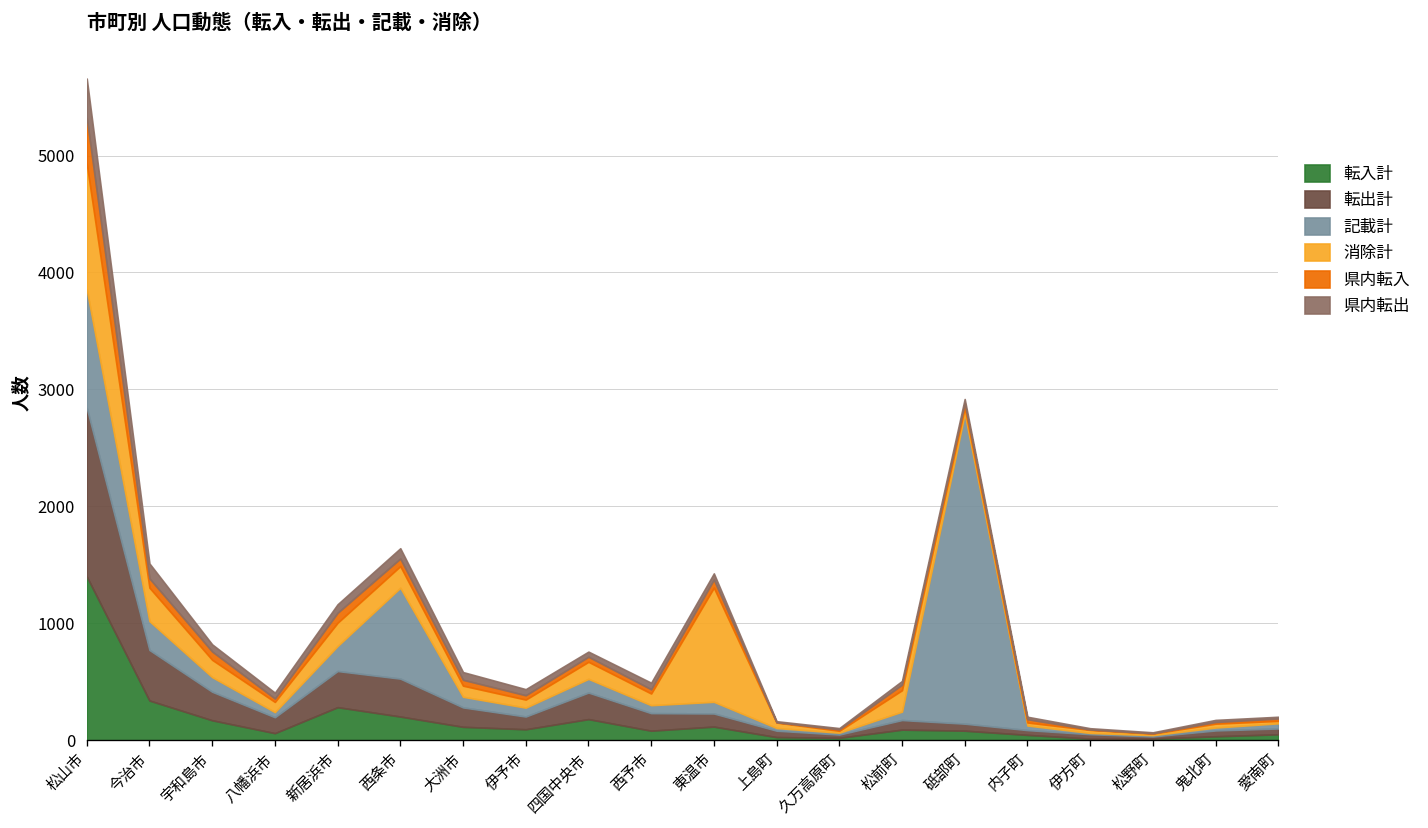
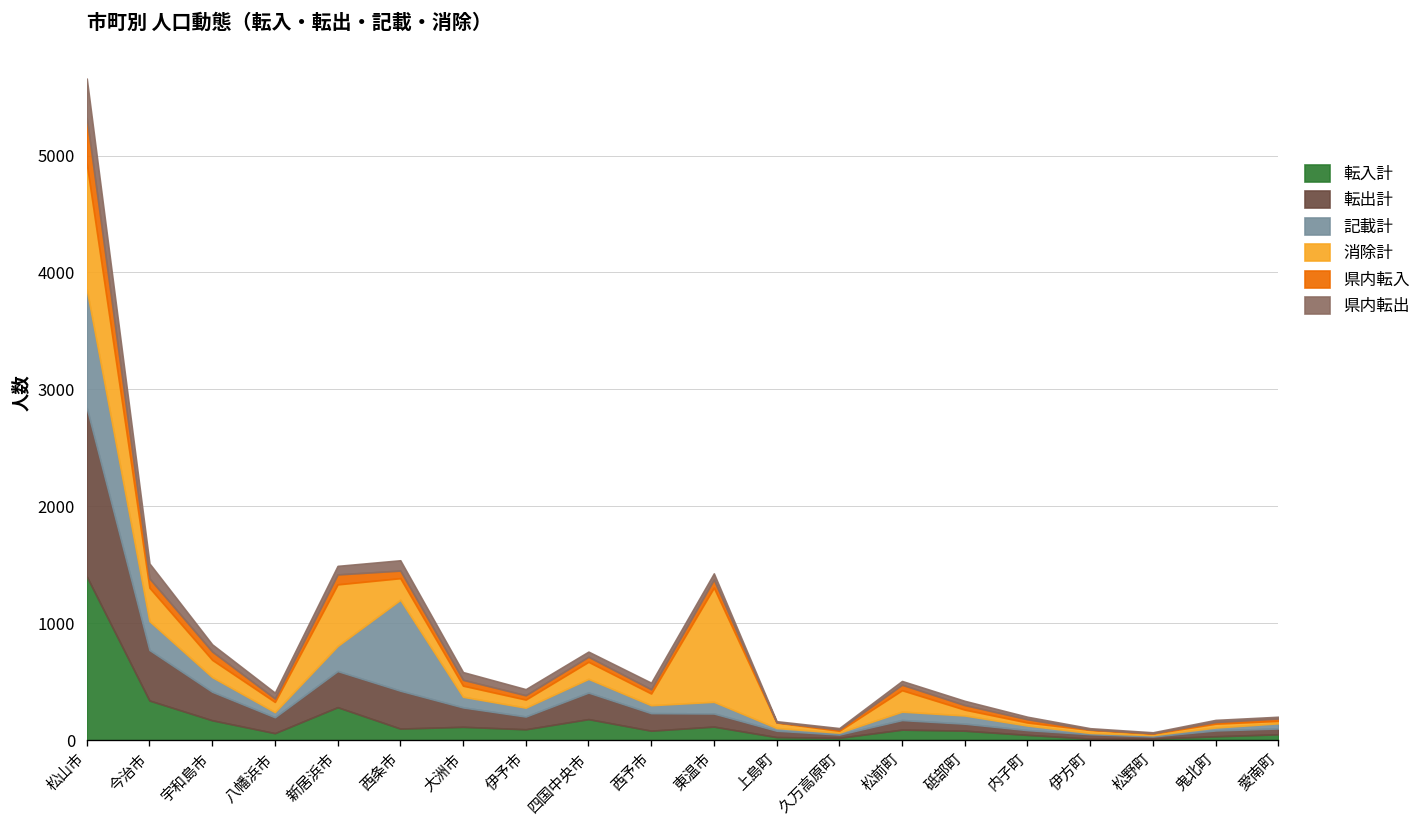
  {
    "転入計": {
      "松山市": 1400,
      "今治市": 300,
      "宇和島市": 200,
      "八幡浜市": 100,
      "新居浜市": 300,
-     "西条市": 200,
+     "西条市": 100,
      "大洲市": 100,
      "伊予市": 100,
      "四国中央市": 200,
      "西予市": 100,
      "東温市": 100,
      "上島町": 0,
      "松前町": 100,
      "砥部町": 100,
      "内子町": 0,
      "鬼北町": 0,
      "愛南町": 100
    },
    "記載計": {
      "松山市": 1000,
      "今治市": 200,
      "宇和島市": 100,
      "八幡浜市": 0,
      "新居浜市": 200,
      "西条市": 800,
      "大洲市": 100,
      "伊予市": 100,
      "四国中央市": 100,
      "西予市": 100,
      "東温市": 100,
      "松前町": 100,
-     "砥部町": 2700
+     "砥部町": 100
    },
    "消除計": {
      "松山市": 1100,
      "今治市": 300,
      "宇和島市": 100,
      "八幡浜市": 100,
-     "新居浜市": 200,
+     "新居浜市": 500,
      "西条市": 200,
      "大洲市": 100,
      "伊予市": 100,
      "四国中央市": 100,
      "西予市": 100,
      "東温市": 1000,
      "松前町": 200,
      "砥部町": 100
    },
    "県内転入": {
      "松山市": 400,
      "今治市": 100,
      "宇和島市": 100,
      "八幡浜市": 0,
      "新居浜市": 100,
      "西条市": 100,
      "大洲市": 100,
      "伊予市": 0,
      "四国中央市": 0,
      "西予市": 0,
      "東温市": 100,
      "松前町": 0,
      "砥部町": 0
    }
  }
